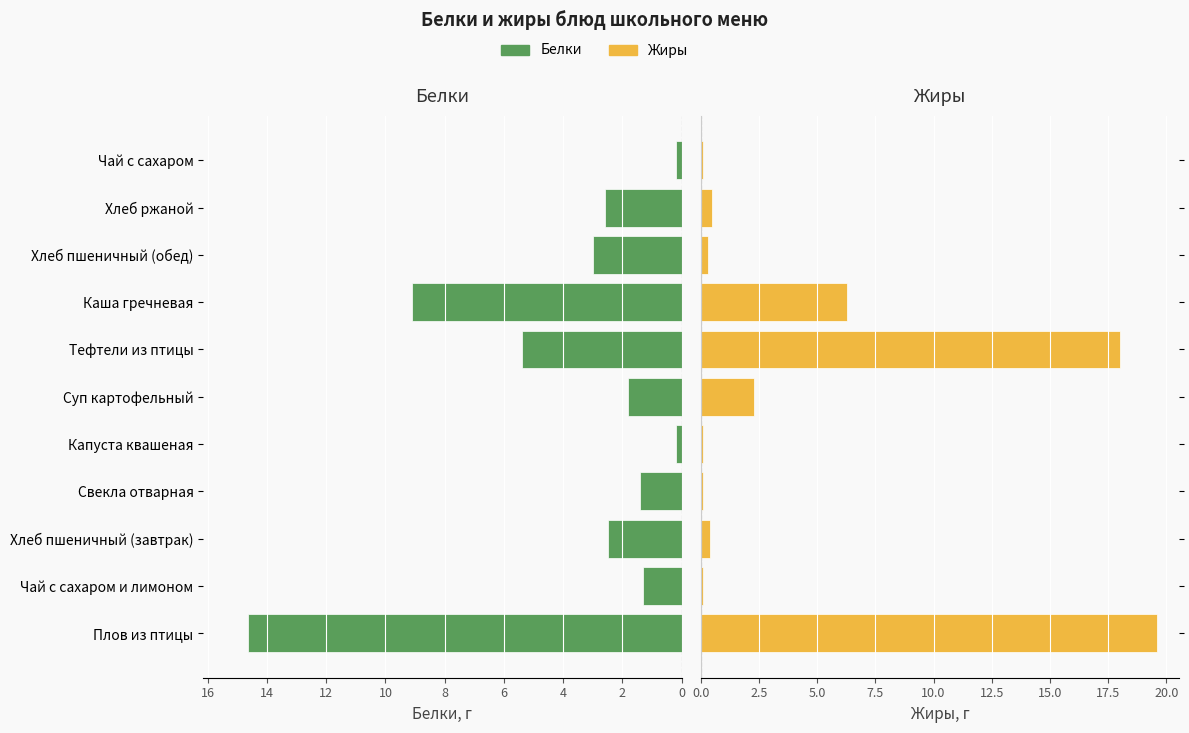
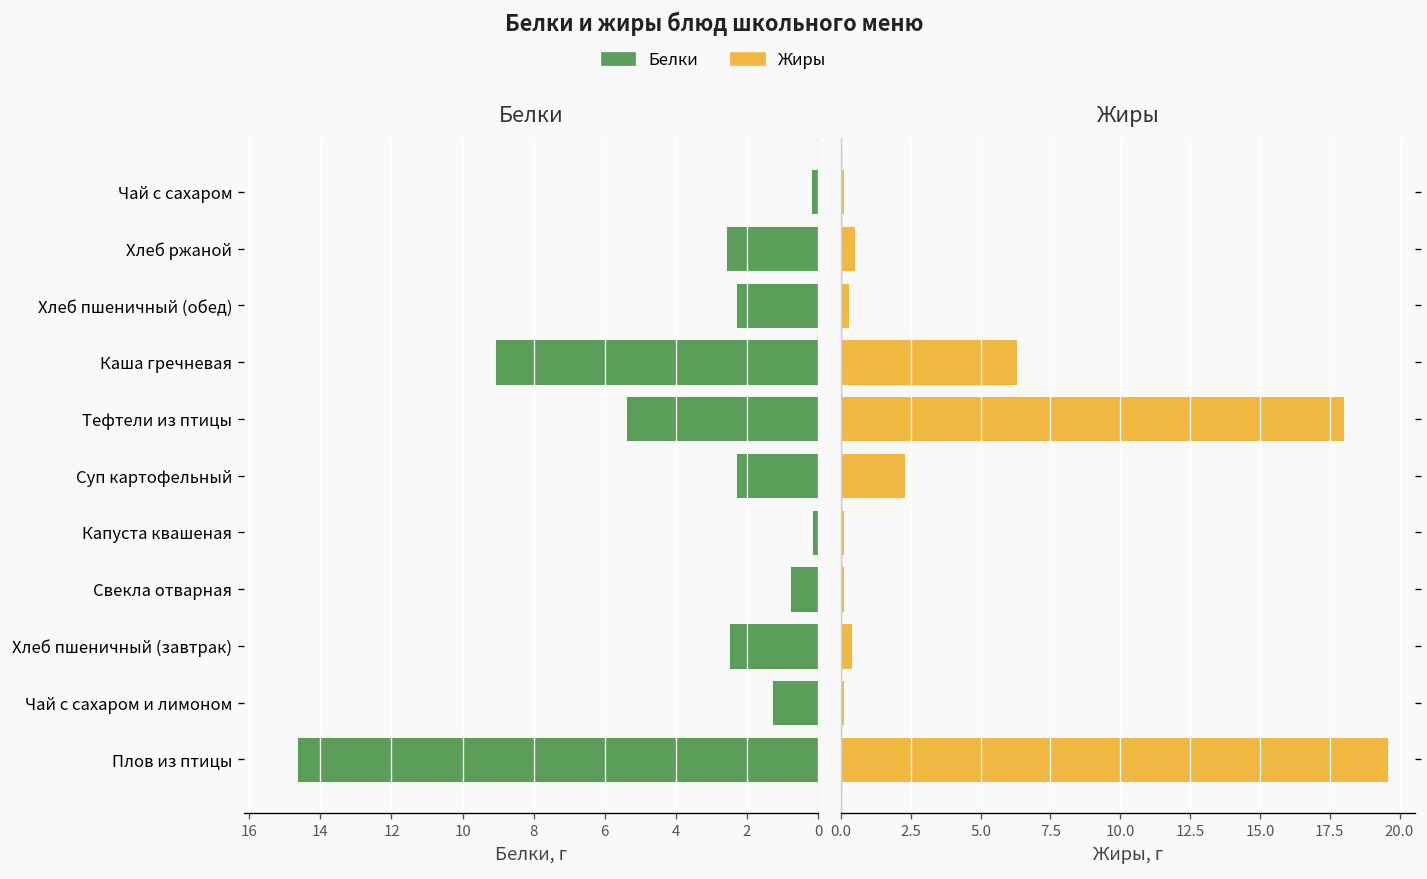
  {
    "Белки": {
      "Чай с сахаром": 0.2,
      "Хлеб ржаной": 2.6,
-     "Хлеб пшеничный (обед)": 3.0,
+     "Хлеб пшеничный (обед)": 2.3,
      "Каша гречневая": 9.1,
      "Тефтели из птицы": 5.4,
-     "Суп картофельный": 1.8,
+     "Суп картофельный": 2.3,
      "Капуста квашеная": 0.2,
-     "Свекла отварная": 1.4,
+     "Свекла отварная": 0.8,
      "Хлеб пшеничный (завтрак)": 2.5,
      "Чай с сахаром и лимоном": 1.3,
      "Плов из птицы": 14.7
    }
  }
